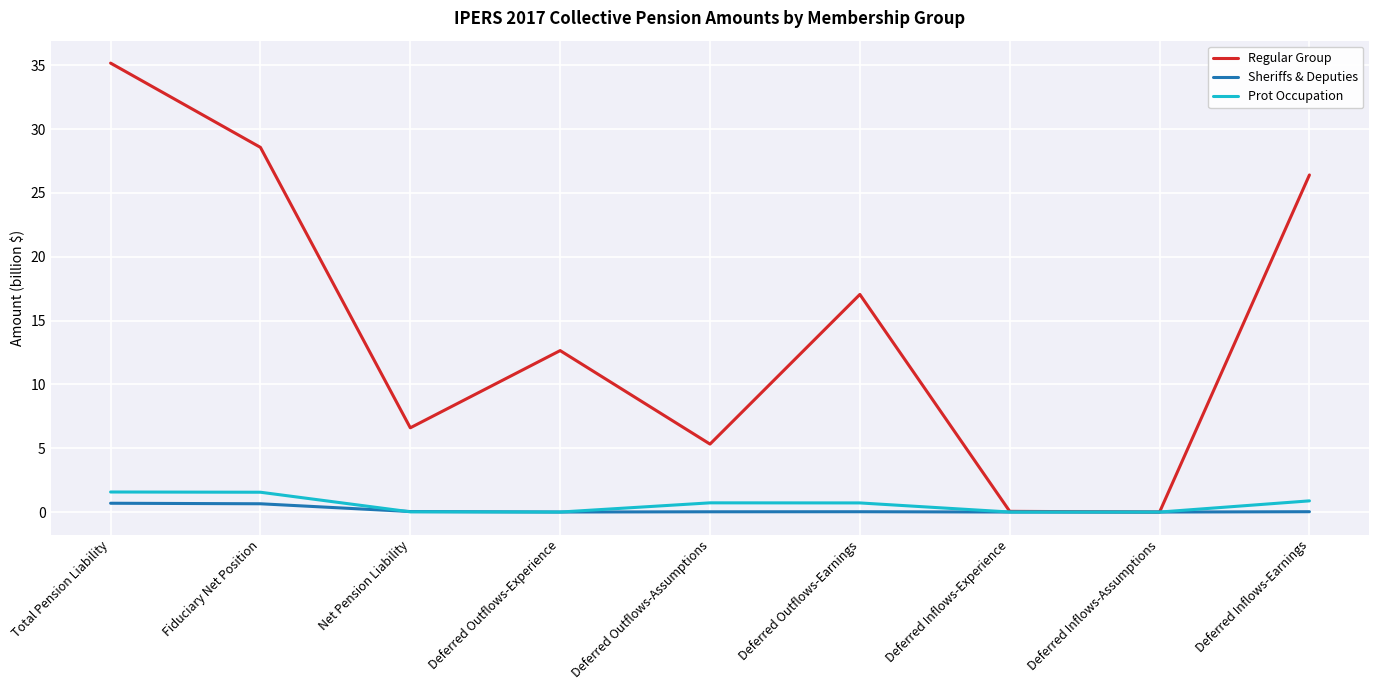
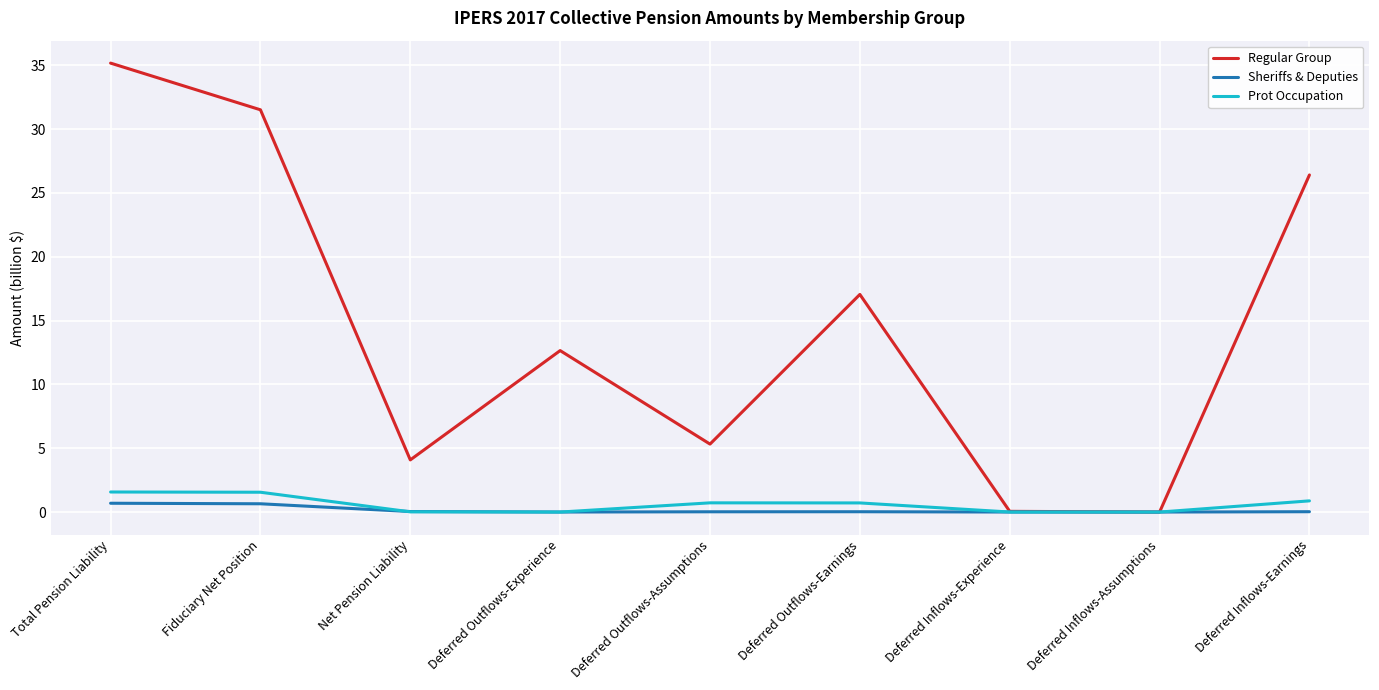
  {
    "Regular Group": {
      "Total Pension Liability": 35.2,
-     "Fiduciary Net Position": 28.6,
-     "Net Pension Liability": 6.6,
+     "Fiduciary Net Position": 31.5,
+     "Net Pension Liability": 4.1,
      "Deferred Outflows-Experience": 12.7,
      "Deferred Outflows-Assumptions": 5.3,
      "Deferred Outflows-Earnings": 17.1,
      "Deferred Inflows-Earnings": 26.4
    },
    "Sheriffs & Deputies": {
      "Total Pension Liability": 0.7,
      "Fiduciary Net Position": 0.6,
      "Deferred Outflows-Assumptions": 0.0,
      "Deferred Outflows-Earnings": 0.0,
      "Deferred Inflows-Earnings": 0.0
    },
    "Prot Occupation": {
      "Total Pension Liability": 1.6,
      "Fiduciary Net Position": 1.6,
      "Deferred Outflows-Assumptions": 0.7,
      "Deferred Outflows-Earnings": 0.7,
      "Deferred Inflows-Earnings": 0.9
    }
  }
